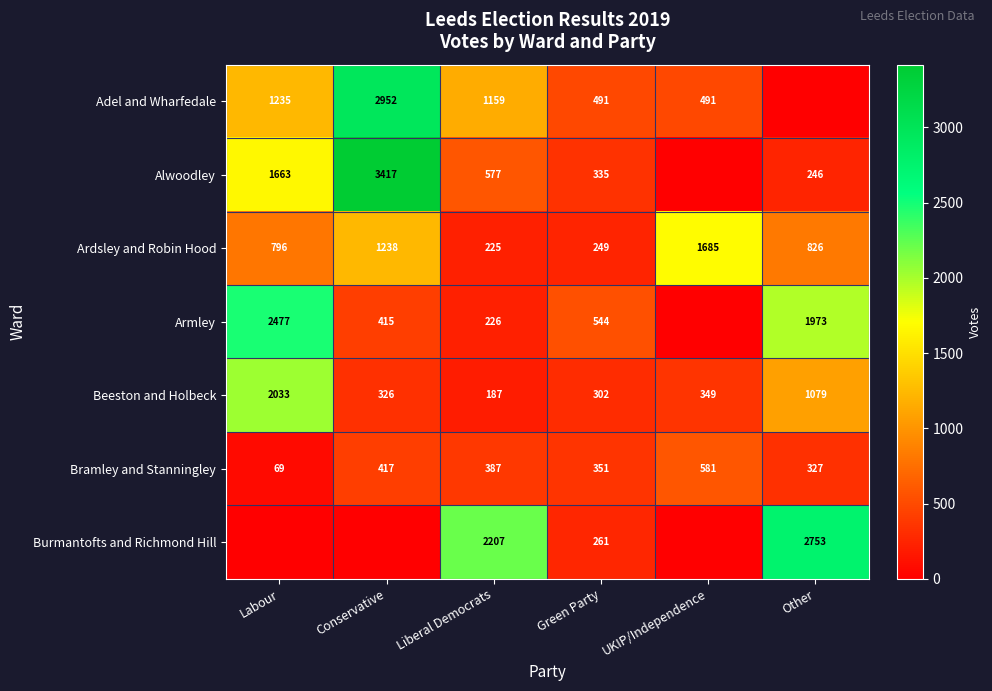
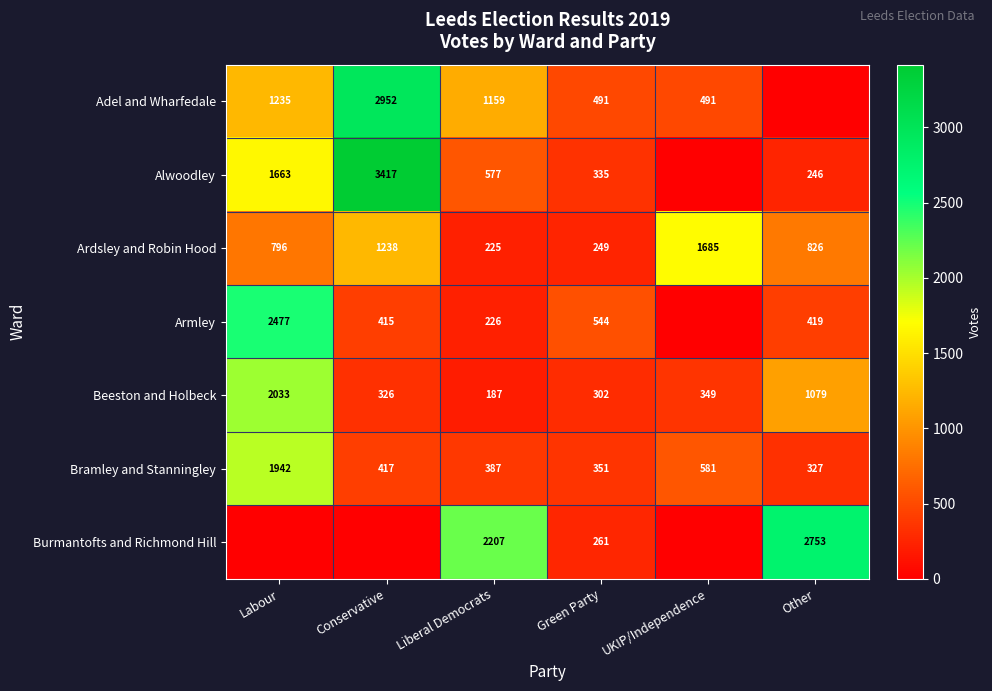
  {
    "Adel and Wharfedale": {
      "Labour": 1235,
      "Conservative": 2952,
      "Liberal Democrats": 1159,
      "Green Party": 491,
      "UKIP/Independence": 491
    },
    "Alwoodley": {
      "Labour": 1663,
      "Conservative": 3417,
      "Liberal Democrats": 577,
      "Green Party": 335,
      "Other": 246
    },
    "Ardsley and Robin Hood": {
      "Labour": 796,
      "Conservative": 1238,
      "Liberal Democrats": 225,
      "Green Party": 249,
      "UKIP/Independence": 1685,
      "Other": 826
    },
    "Armley": {
      "Labour": 2477,
      "Conservative": 415,
      "Liberal Democrats": 226,
      "Green Party": 544,
-     "Other": 1973
+     "Other": 419
    },
    "Beeston and Holbeck": {
      "Labour": 2033,
      "Conservative": 326,
      "Liberal Democrats": 187,
      "Green Party": 302,
      "UKIP/Independence": 349,
      "Other": 1079
    },
    "Bramley and Stanningley": {
-     "Labour": 69,
+     "Labour": 1942,
      "Conservative": 417,
      "Liberal Democrats": 387,
      "Green Party": 351,
      "UKIP/Independence": 581,
      "Other": 327
    },
    "Burmantofts and Richmond Hill": {
      "Liberal Democrats": 2207,
      "Green Party": 261,
      "Other": 2753
    }
  }
